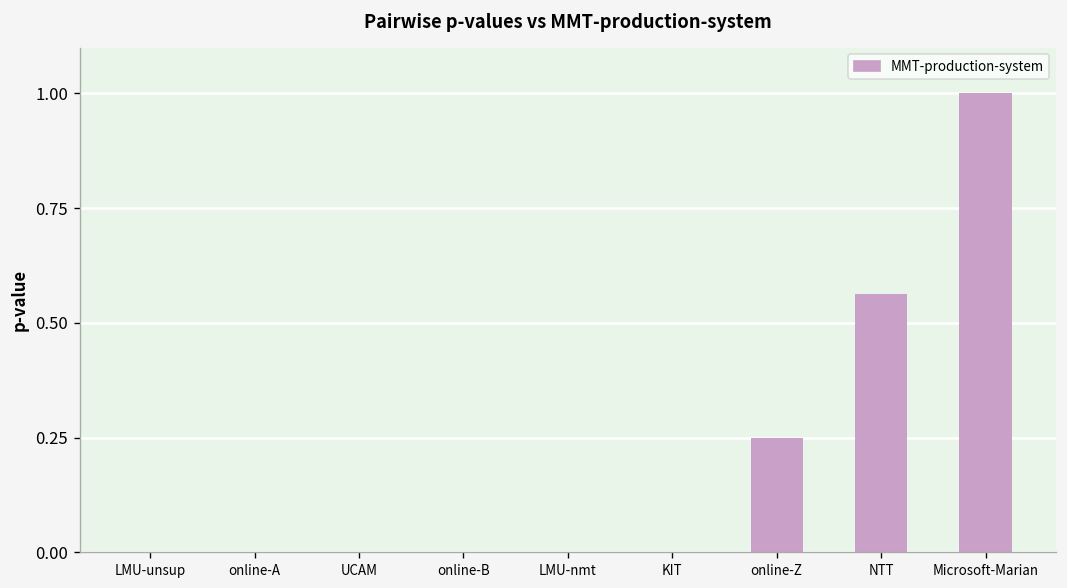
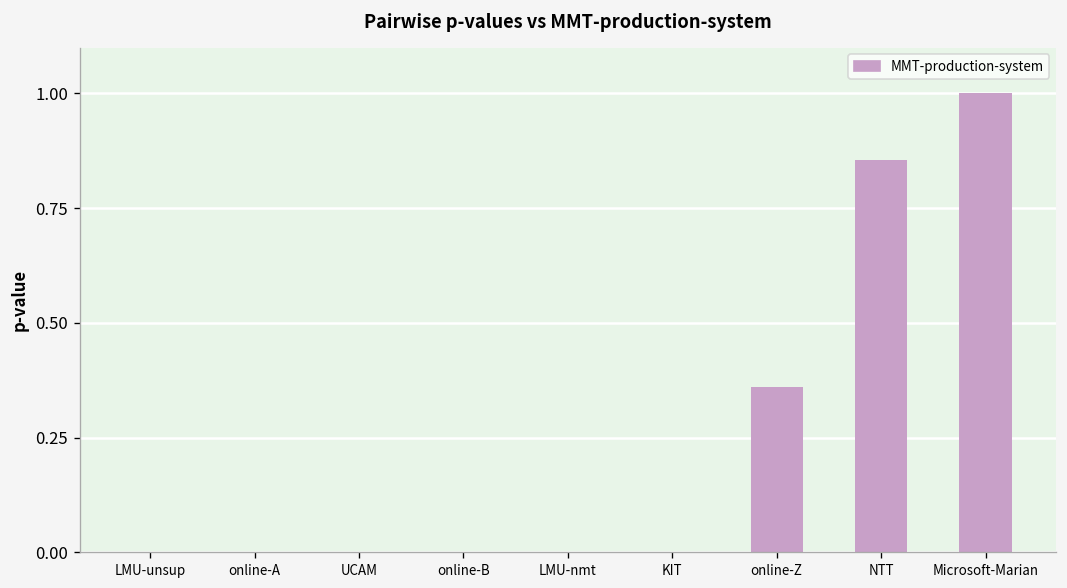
  {
    "LMU-unsup": 0.00,
    "online-A": 0.00,
    "UCAM": 0.00,
    "online-B": 0.00,
    "LMU-nmt": 0.00,
    "KIT": 0.00,
-   "online-Z": 0.25,
-   "NTT": 0.56,
+   "online-Z": 0.36,
+   "NTT": 0.86,
    "Microsoft-Marian": 1.00
  }
